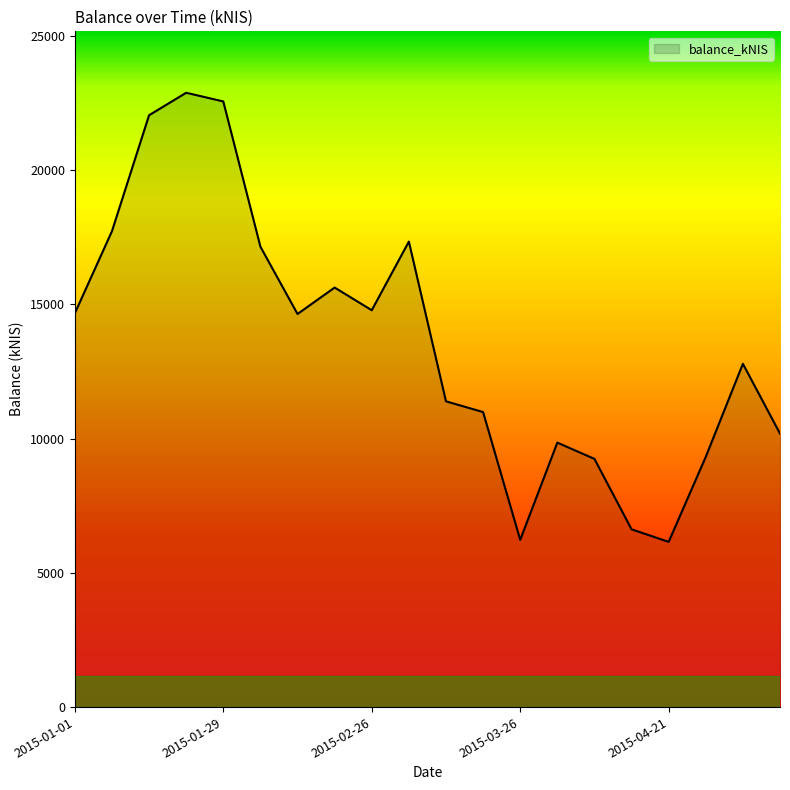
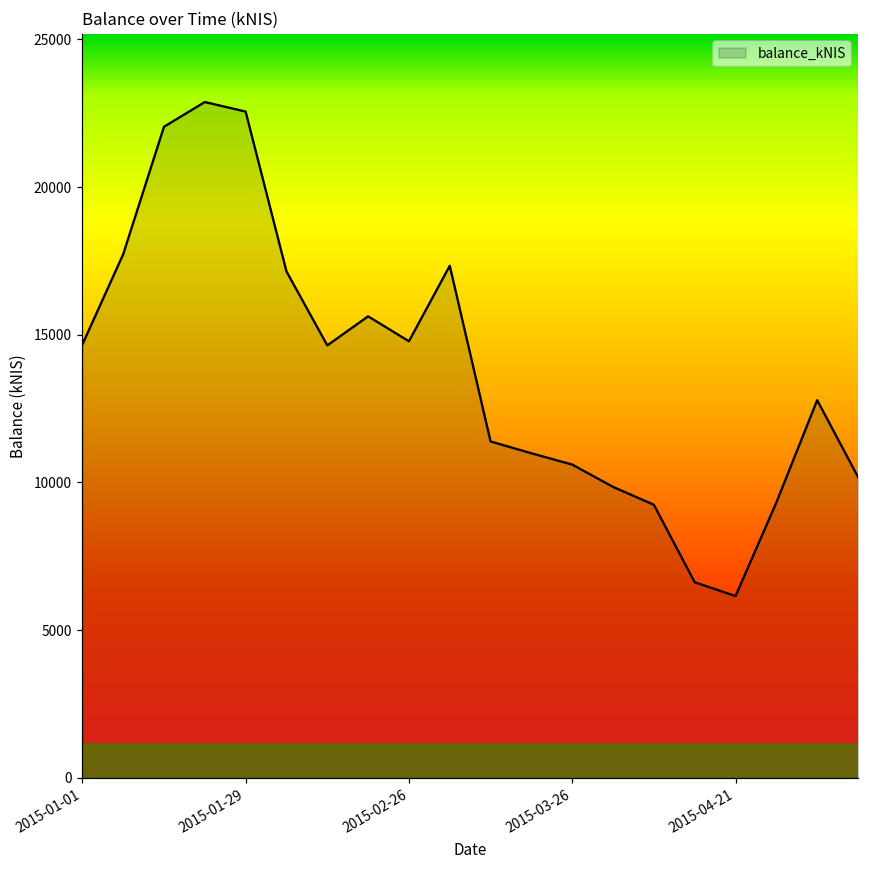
  {
    "2015-01-01": 14700,
    "2015-01-29": 22600,
    "2015-02-26": 14800,
-   "2015-03-26": 6200,
+   "2015-03-26": 10600,
    "2015-04-21": 6200
  }
